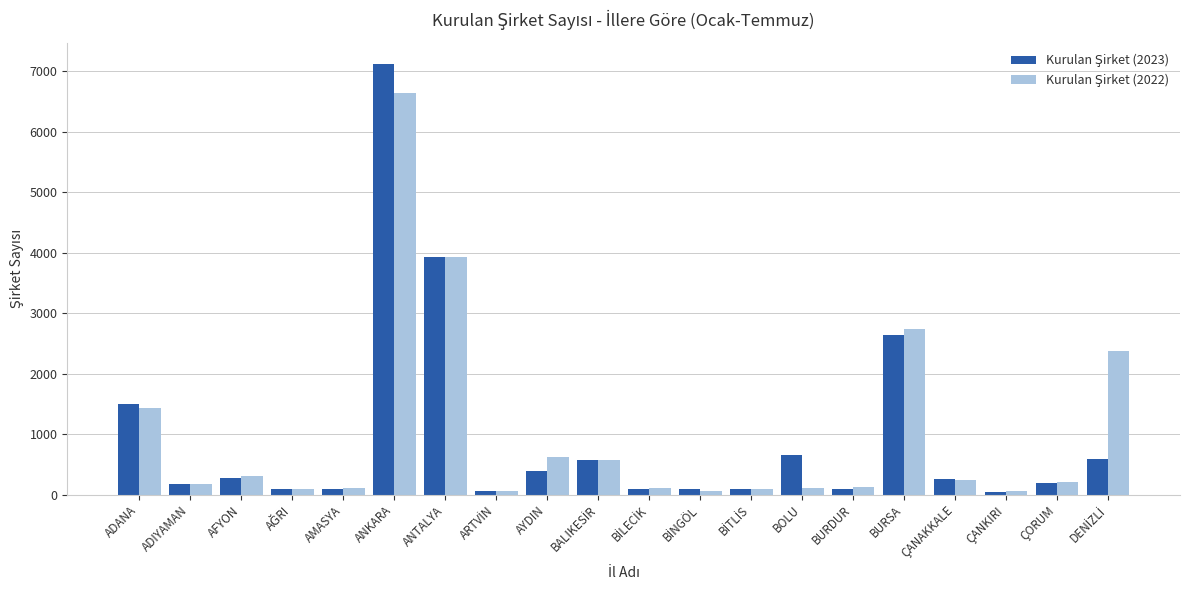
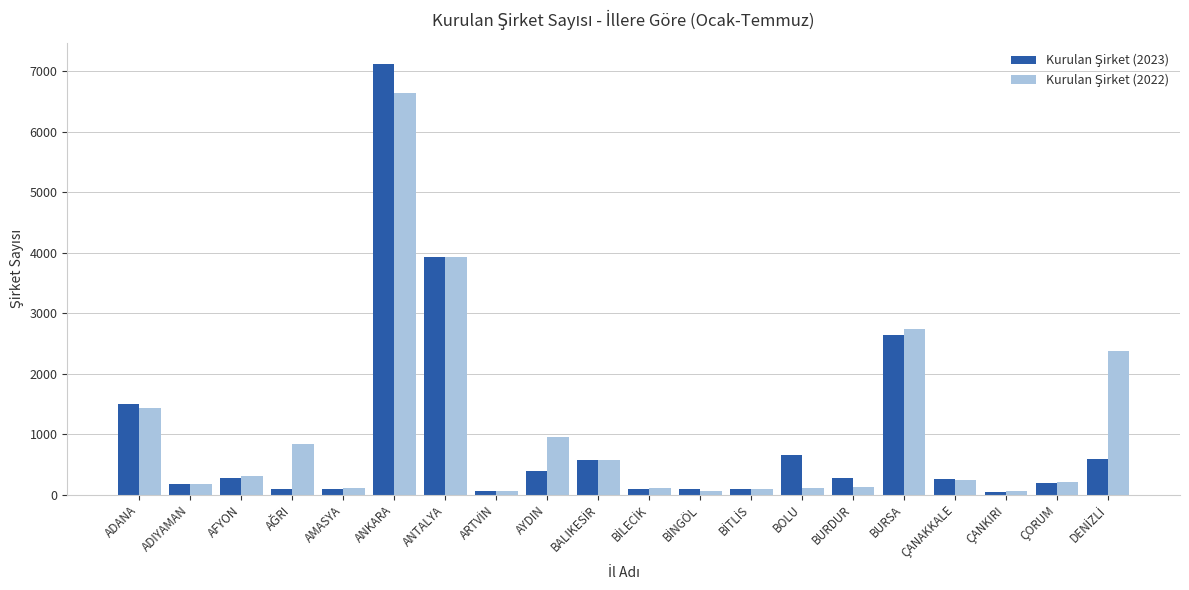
  {
    "Kurulan Şirket (2023)": {
      "ADANA": 1500,
      "ADIYAMAN": 200,
      "AFYON": 300,
      "AĞRI": 100,
      "AMASYA": 100,
      "ANKARA": 7100,
      "ANTALYA": 3900,
      "ARTVİN": 100,
      "AYDIN": 400,
      "BALIKESİR": 600,
      "BİLECİK": 100,
      "BİNGÖL": 100,
      "BİTLİS": 100,
      "BOLU": 700,
-     "BURDUR": 100,
+     "BURDUR": 300,
      "BURSA": 2600,
      "ÇANAKKALE": 300,
      "ÇANKIRI": 0,
      "ÇORUM": 200,
      "DENİZLİ": 600
    },
    "Kurulan Şirket (2022)": {
      "ADANA": 1400,
      "ADIYAMAN": 200,
      "AFYON": 300,
-     "AĞRI": 100,
+     "AĞRI": 800,
      "AMASYA": 100,
      "ANKARA": 6600,
      "ANTALYA": 3900,
      "ARTVİN": 100,
-     "AYDIN": 600,
+     "AYDIN": 1000,
      "BALIKESİR": 600,
      "BİLECİK": 100,
      "BİNGÖL": 100,
      "BİTLİS": 100,
      "BOLU": 100,
      "BURDUR": 100,
      "BURSA": 2700,
      "ÇANAKKALE": 200,
      "ÇANKIRI": 100,
      "ÇORUM": 200,
      "DENİZLİ": 2400
    }
  }
